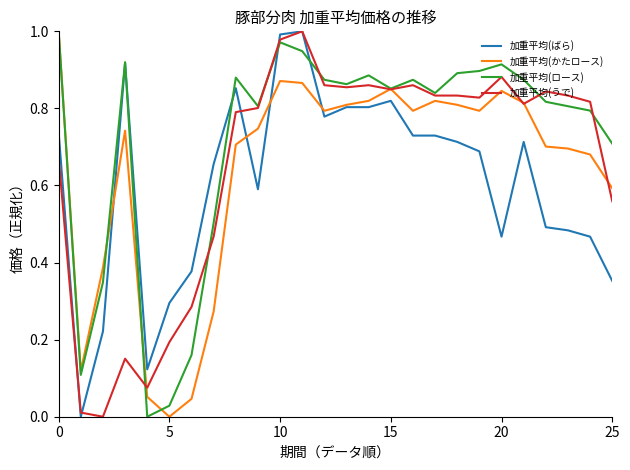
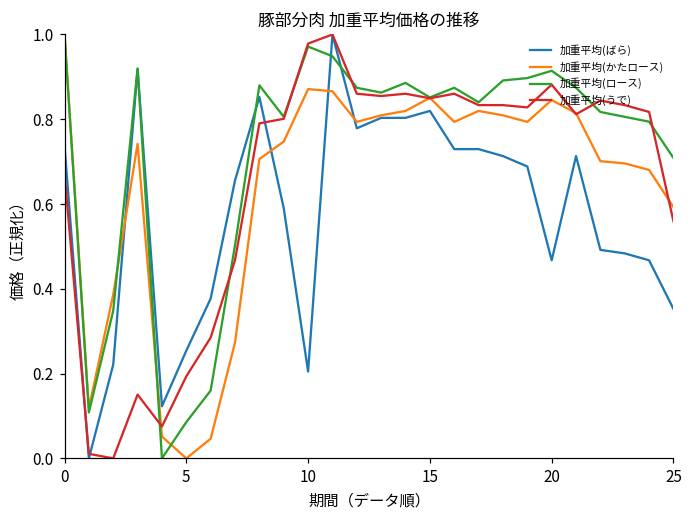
  {
    "加重平均(ばら)": {
      "0": 0.74,
-     "5": 0.30,
-     "10": 0.99,
+     "5": 0.25,
+     "10": 0.20,
      "15": 0.82,
      "20": 0.47,
      "25": 0.35
    },
    "加重平均(かたロース)": {
      "5": 0.00,
      "10": 0.87,
      "20": 0.85,
      "25": 0.59
    },
    "加重平均(ロース)": {
-     "5": 0.03,
+     "5": 0.09,
      "10": 0.97,
      "20": 0.91,
      "25": 0.71
    },
    "加重平均(うで)": {
      "0": 0.67,
      "5": 0.19,
      "10": 0.98,
      "20": 0.88,
      "25": 0.56
    }
  }
